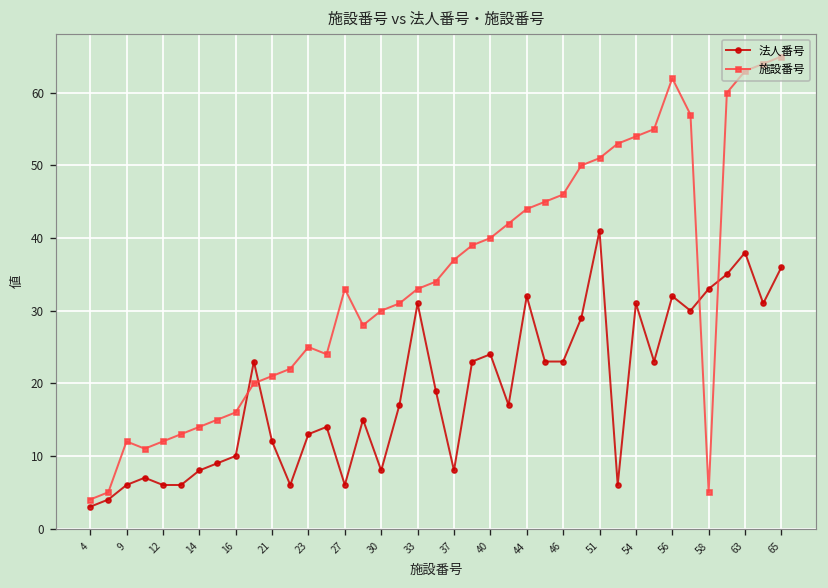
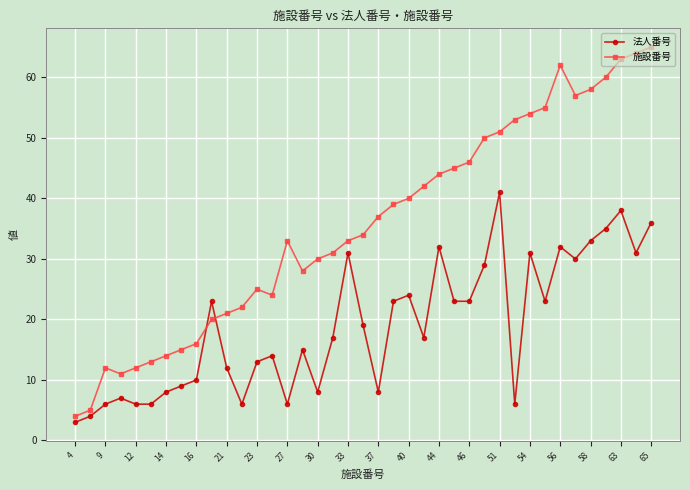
  {
    "法人番号": {
      "4": 3,
      "9": 6,
      "12": 6,
      "14": 8,
      "16": 10,
      "21": 12,
      "23": 13,
      "27": 6,
      "30": 8,
      "33": 31,
      "37": 8,
      "40": 24,
      "44": 32,
      "46": 23,
      "51": 41,
      "54": 31,
      "56": 32,
      "58": 33,
      "63": 38,
      "65": 36
    },
    "施設番号": {
      "4": 4,
      "9": 12,
      "12": 12,
      "14": 14,
      "16": 16,
      "21": 21,
      "23": 25,
      "27": 33,
      "30": 30,
      "33": 33,
      "37": 37,
      "40": 40,
      "44": 44,
      "46": 46,
      "51": 51,
      "54": 54,
      "56": 62,
-     "58": 5
+     "58": 58
    }
  }
